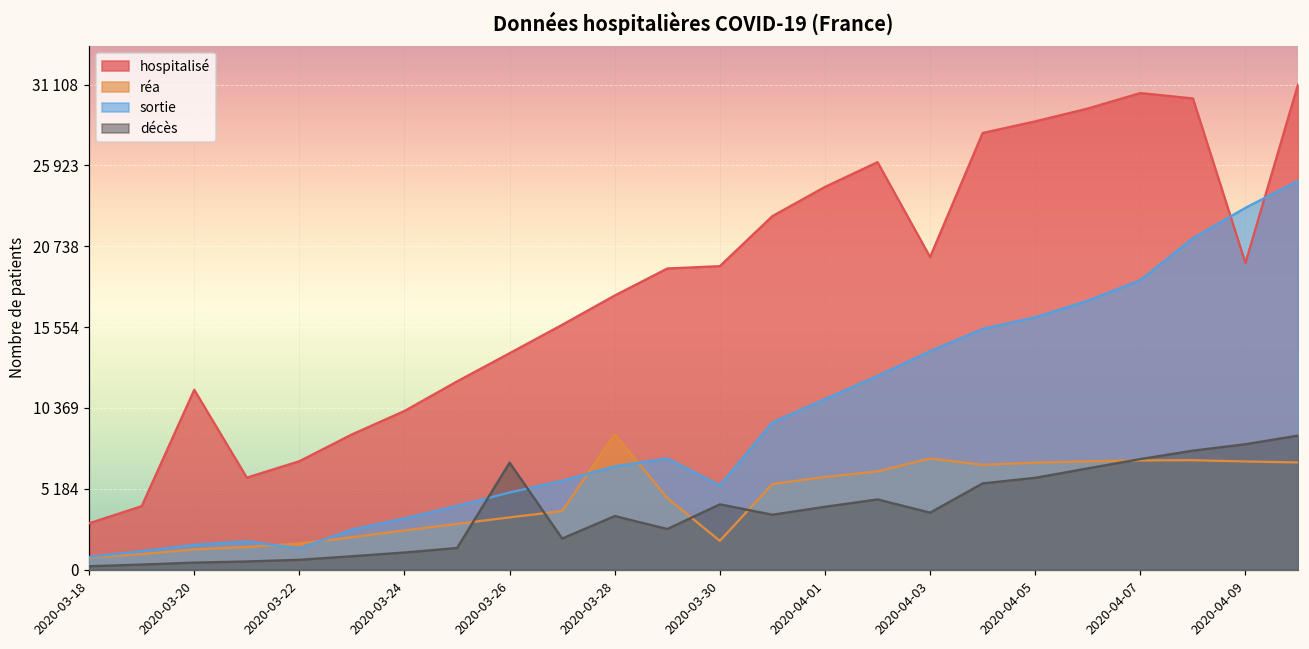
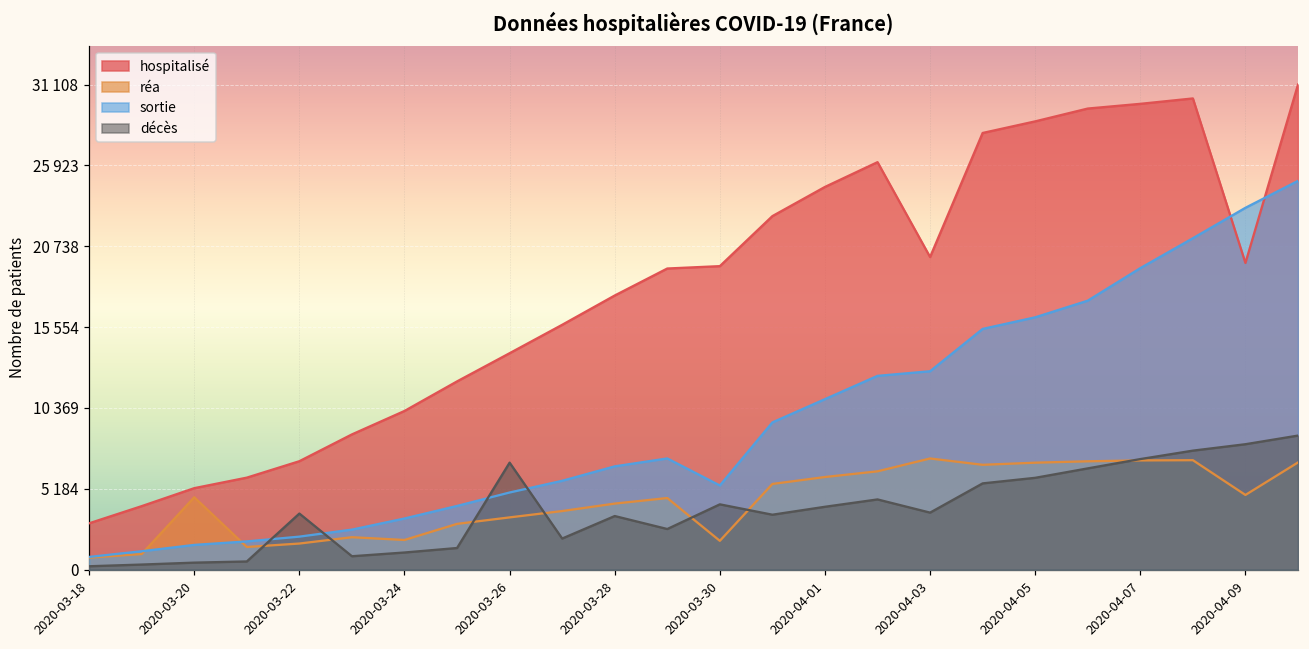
  {
    "hospitalisé": {
      "2020-03-18": 3000,
-     "2020-03-20": 11500,
+     "2020-03-20": 5200,
      "2020-03-22": 7000,
      "2020-03-24": 10200,
      "2020-03-26": 13900,
      "2020-03-28": 17600,
      "2020-03-30": 19500,
      "2020-04-01": 24500,
      "2020-04-03": 20000,
      "2020-04-05": 28700,
-     "2020-04-07": 30600,
+     "2020-04-07": 29900,
      "2020-04-09": 19700
    },
    "réa": {
-     "2020-03-20": 1300,
+     "2020-03-20": 4600,
      "2020-03-22": 1700,
-     "2020-03-24": 2500,
+     "2020-03-24": 1900,
      "2020-03-26": 3400,
-     "2020-03-28": 8700,
+     "2020-03-28": 4200,
      "2020-03-30": 1800,
      "2020-04-01": 5900,
      "2020-04-03": 7100,
      "2020-04-05": 6900,
-     "2020-04-09": 6900
+     "2020-04-09": 4800
    },
    "sortie": {
      "2020-03-20": 1600,
-     "2020-03-22": 1400,
+     "2020-03-22": 2100,
      "2020-03-24": 3300,
      "2020-03-26": 4900,
      "2020-03-28": 6600,
      "2020-03-30": 5400,
      "2020-04-01": 10900,
-     "2020-04-03": 14000,
+     "2020-04-03": 12700,
      "2020-04-05": 16200,
-     "2020-04-07": 18600,
+     "2020-04-07": 19300,
      "2020-04-09": 23200
    },
    "décès": {
      "2020-03-18": 200,
      "2020-03-20": 500,
-     "2020-03-22": 600,
+     "2020-03-22": 3600,
      "2020-03-24": 1100,
      "2020-03-26": 6900,
      "2020-03-28": 3400,
      "2020-03-30": 4200,
      "2020-04-01": 4000,
      "2020-04-03": 3700,
      "2020-04-05": 5900,
      "2020-04-09": 8000
    }
  }
